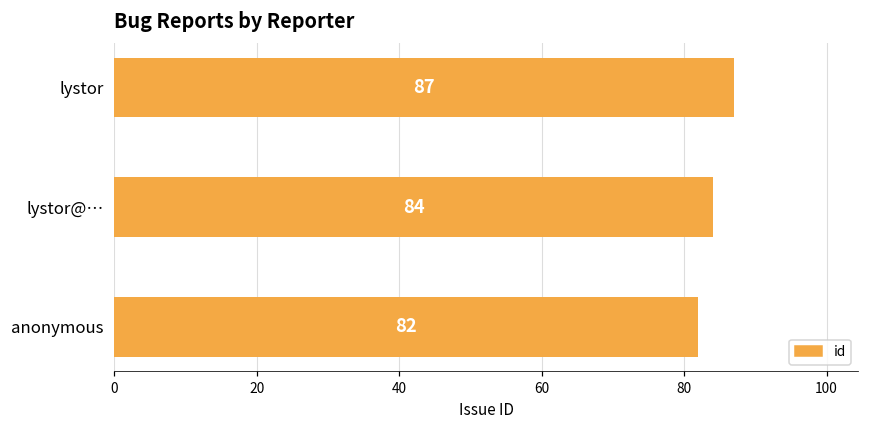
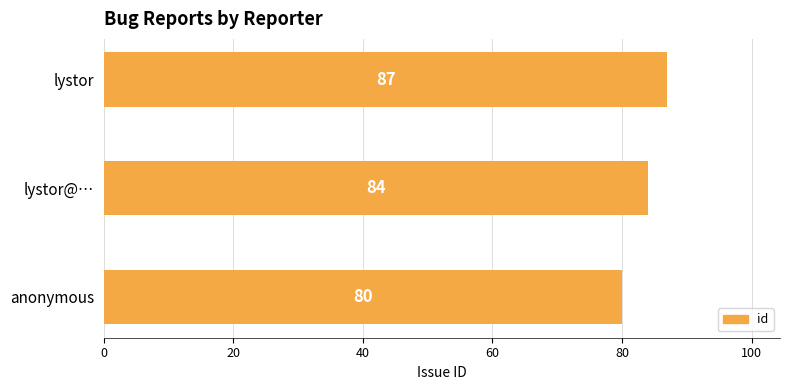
  {
    "lystor": 87,
    "lystor@…": 84,
-   "anonymous": 82
+   "anonymous": 80
  }
